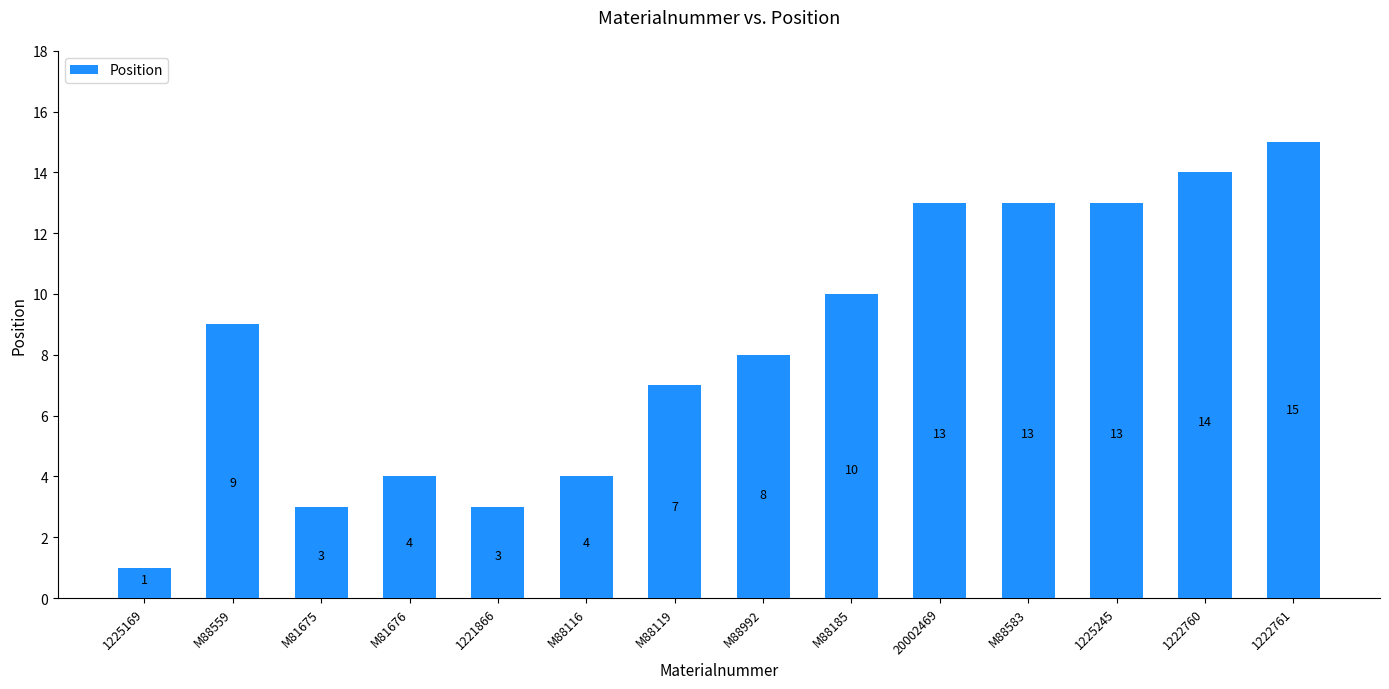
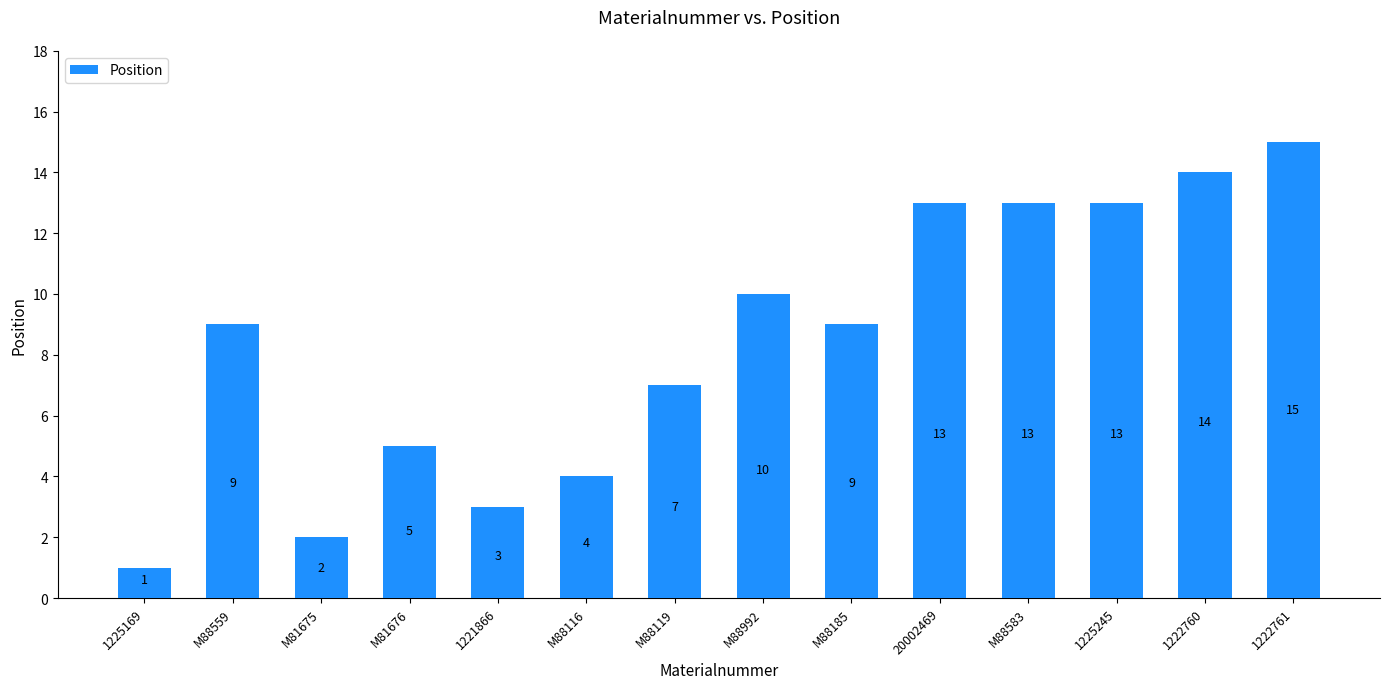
  {
    "1225169": 1,
    "M88559": 9,
-   "M81675": 3,
-   "M81676": 4,
+   "M81675": 2,
+   "M81676": 5,
    "1221866": 3,
    "M88116": 4,
    "M88119": 7,
-   "M88992": 8,
-   "M88185": 10,
+   "M88992": 10,
+   "M88185": 9,
    "20002469": 13,
    "M88583": 13,
    "1225245": 13,
    "1222760": 14,
    "1222761": 15
  }
